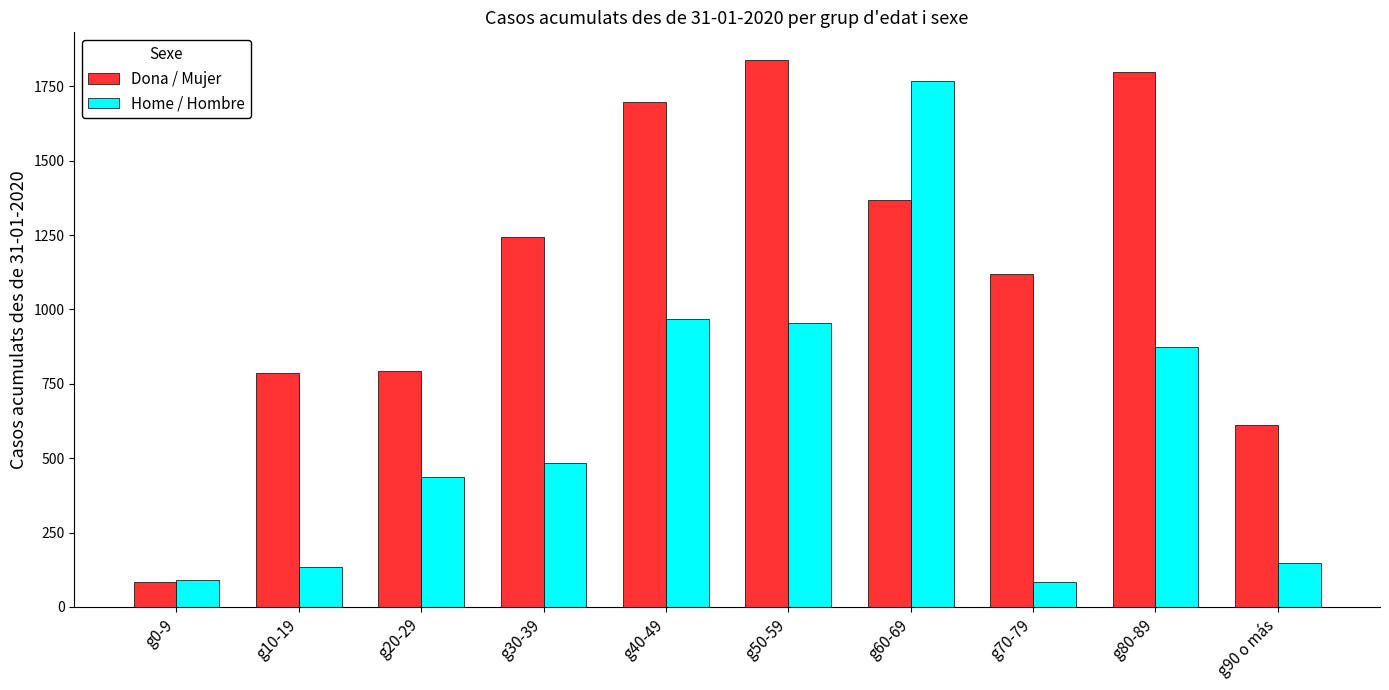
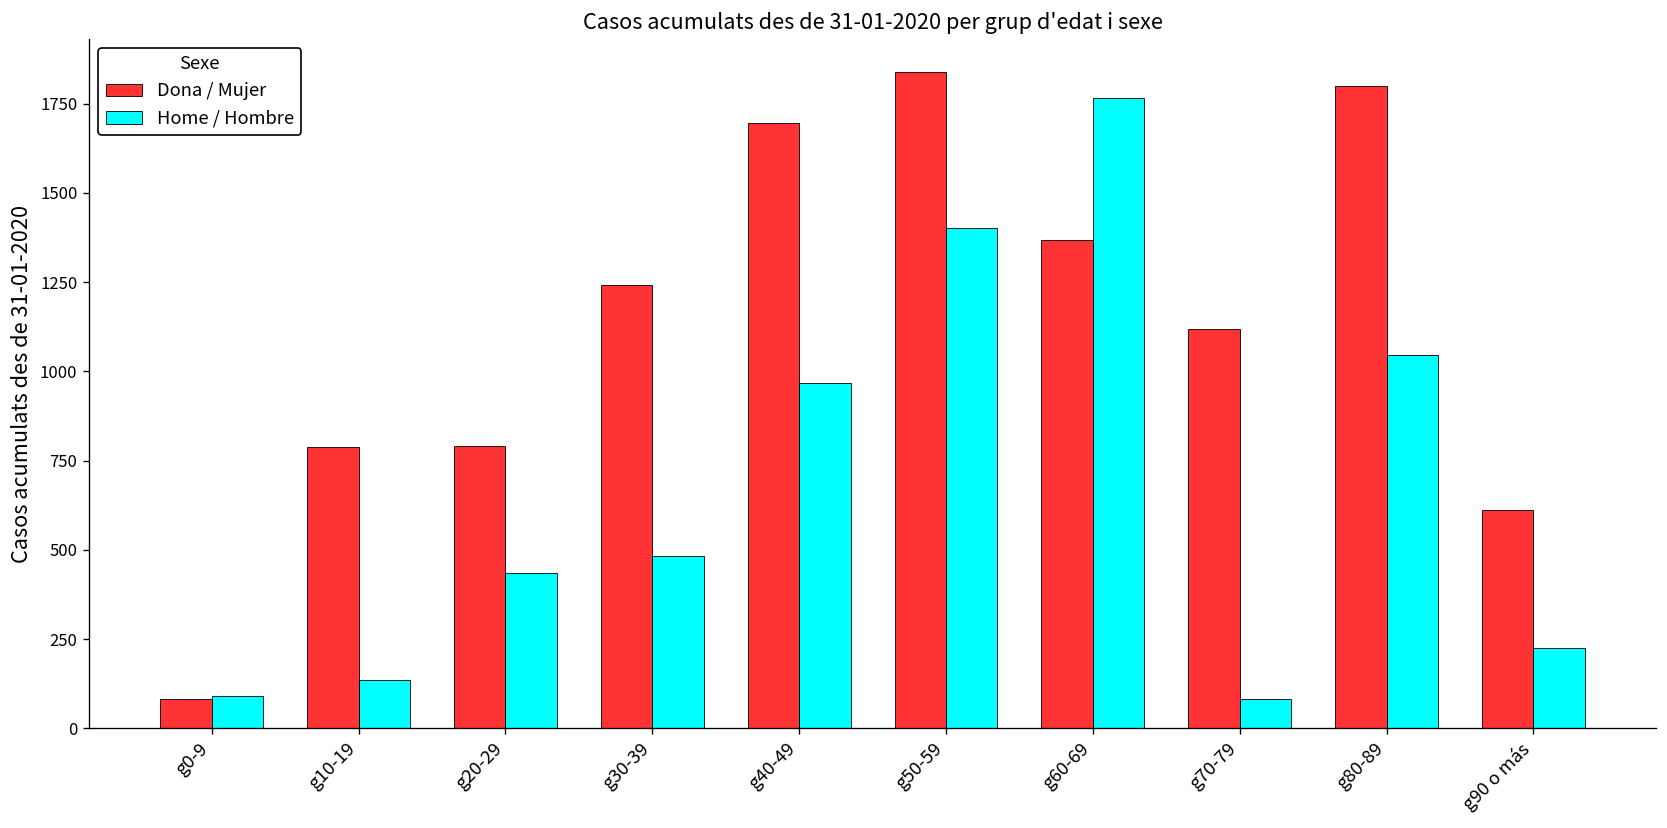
  {
    "Dona / Mujer": {
      "g0-9": 80,
      "g10-19": 790,
      "g20-29": 790,
      "g30-39": 1240,
      "g40-49": 1700,
      "g50-59": 1840,
      "g60-69": 1370,
      "g70-79": 1120,
      "g80-89": 1800,
      "g90 o más": 610
    },
    "Home / Hombre": {
      "g0-9": 90,
      "g10-19": 130,
      "g20-29": 440,
      "g30-39": 480,
      "g40-49": 970,
-     "g50-59": 960,
+     "g50-59": 1400,
      "g60-69": 1770,
      "g70-79": 80,
-     "g80-89": 870,
-     "g90 o más": 150
+     "g80-89": 1050,
+     "g90 o más": 220
    }
  }
